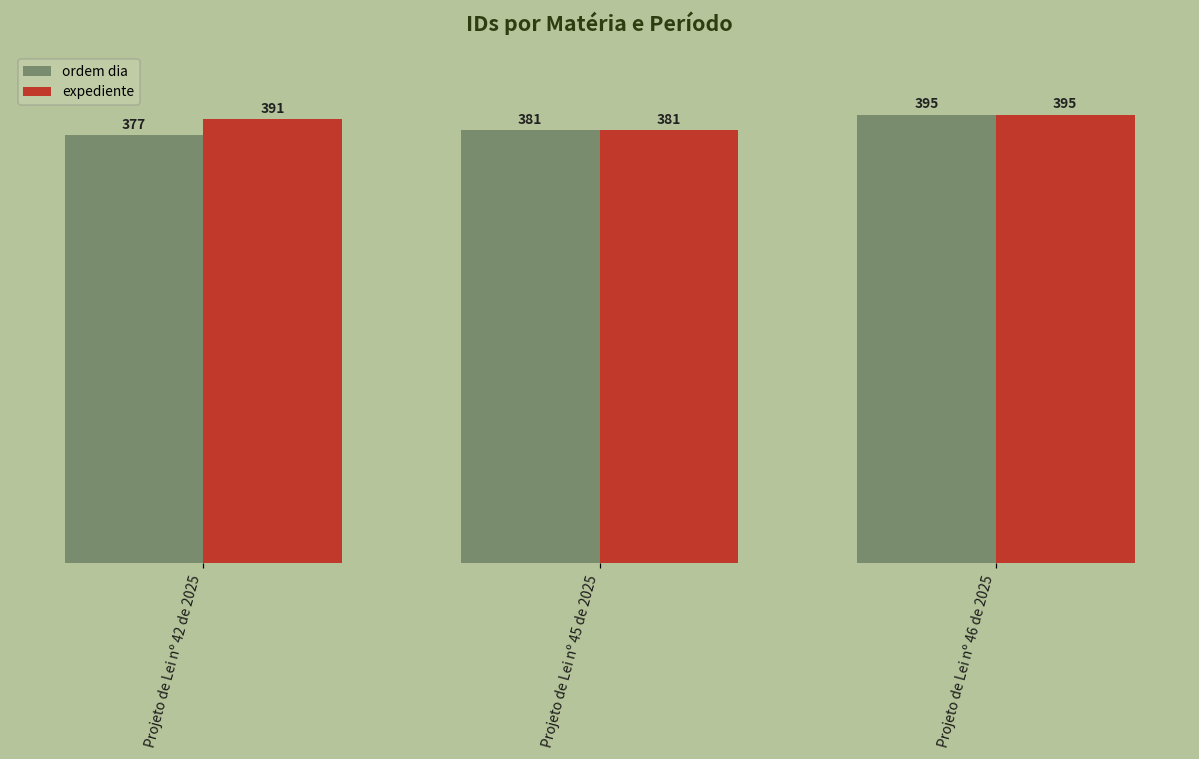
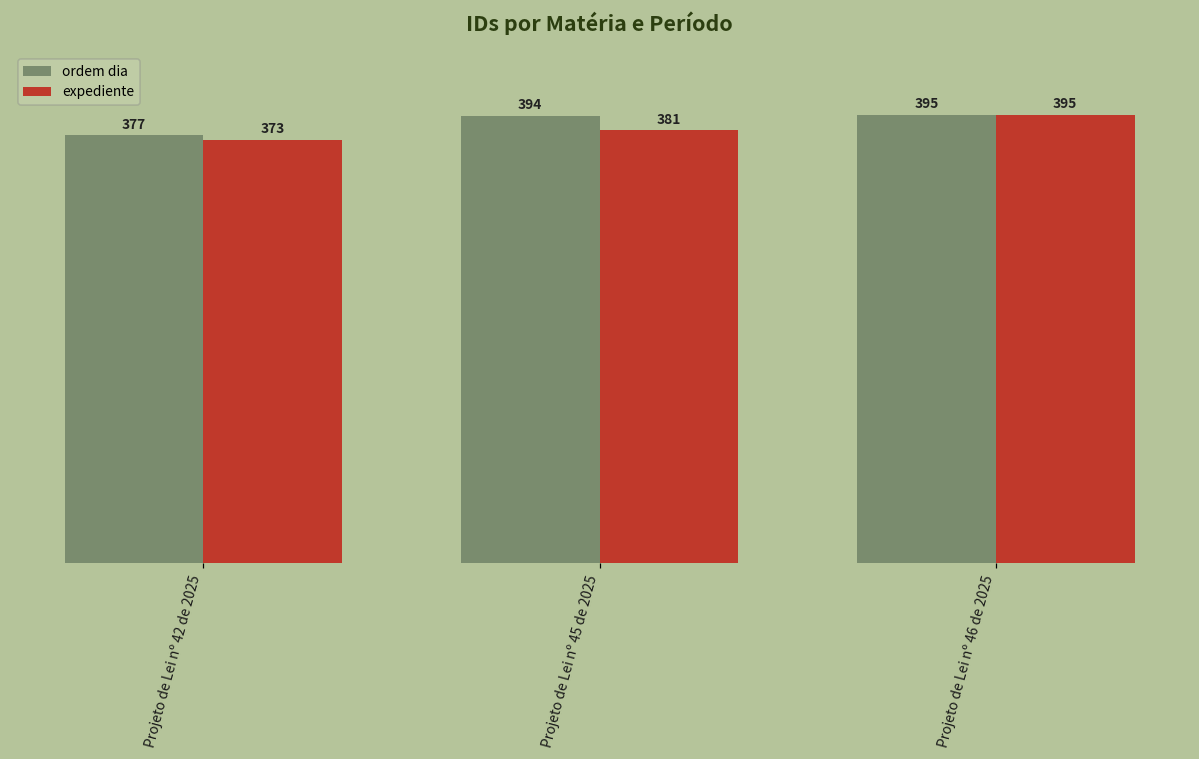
  {
    "ordem dia": {
      "Projeto de Lei nº 42 de 2025": 377,
-     "Projeto de Lei nº 45 de 2025": 381,
+     "Projeto de Lei nº 45 de 2025": 394,
      "Projeto de Lei nº 46 de 2025": 395
    },
    "expediente": {
-     "Projeto de Lei nº 42 de 2025": 391,
+     "Projeto de Lei nº 42 de 2025": 373,
      "Projeto de Lei nº 45 de 2025": 381,
      "Projeto de Lei nº 46 de 2025": 395
    }
  }
